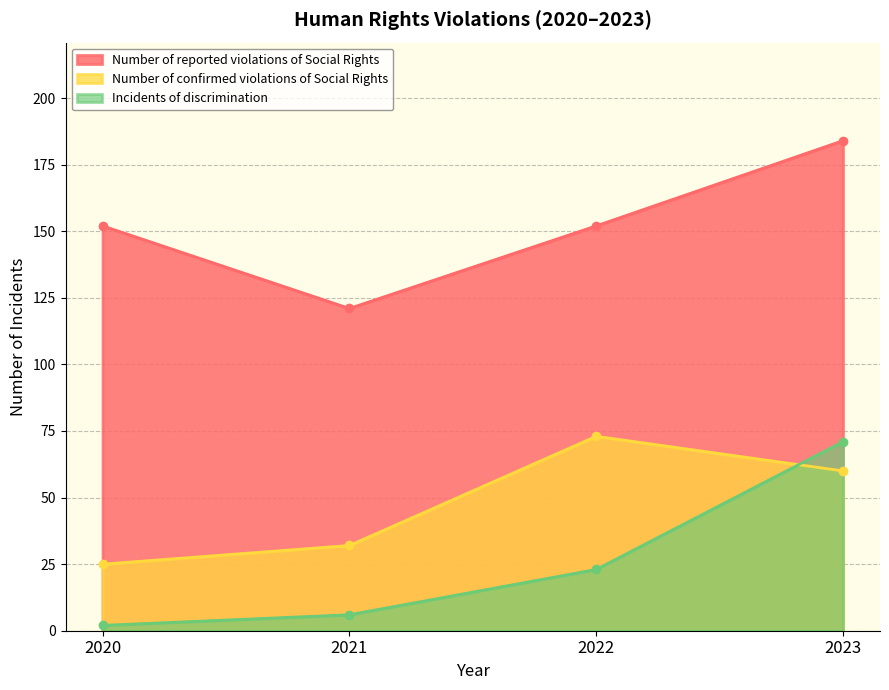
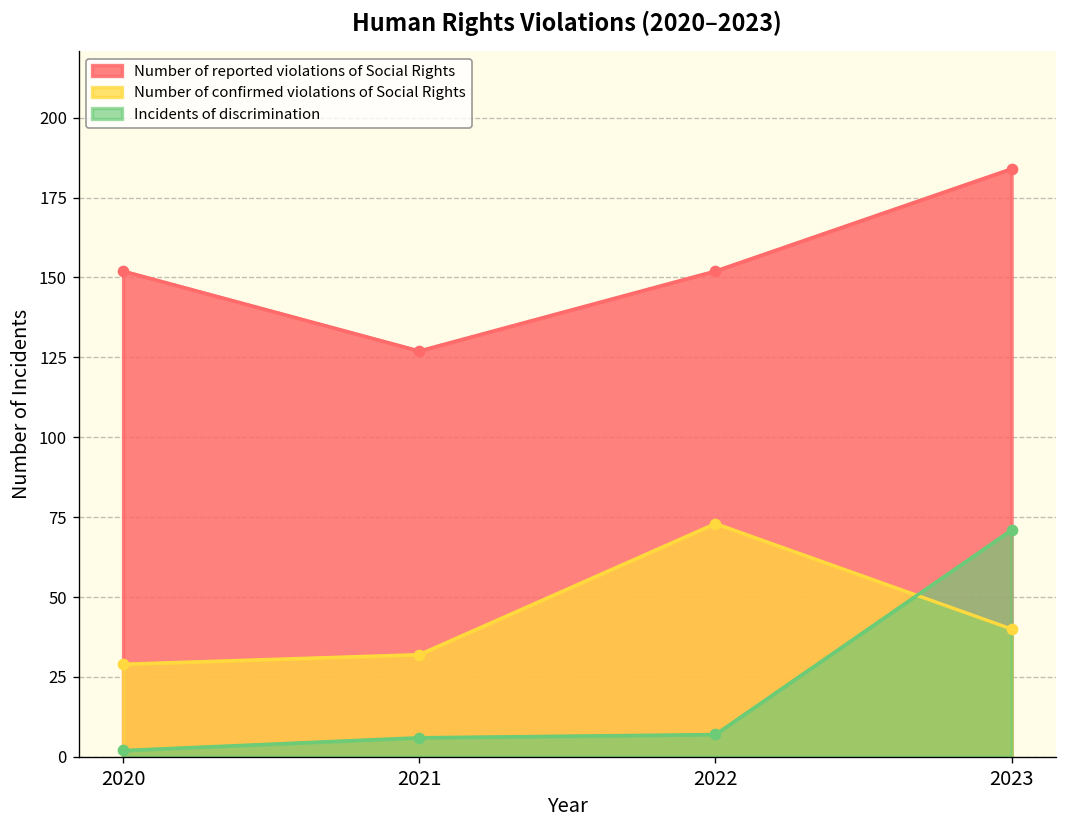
  {
    "Number of reported violations of Social Rights": {
      "2020": 152,
-     "2021": 121,
+     "2021": 127,
      "2022": 152,
      "2023": 184
    },
    "Number of confirmed violations of Social Rights": {
-     "2020": 25,
+     "2020": 29,
      "2021": 32,
      "2022": 73,
-     "2023": 60
+     "2023": 40
    },
    "Incidents of discrimination": {
      "2020": 2,
      "2021": 6,
-     "2022": 23,
+     "2022": 7,
      "2023": 71
    }
  }
